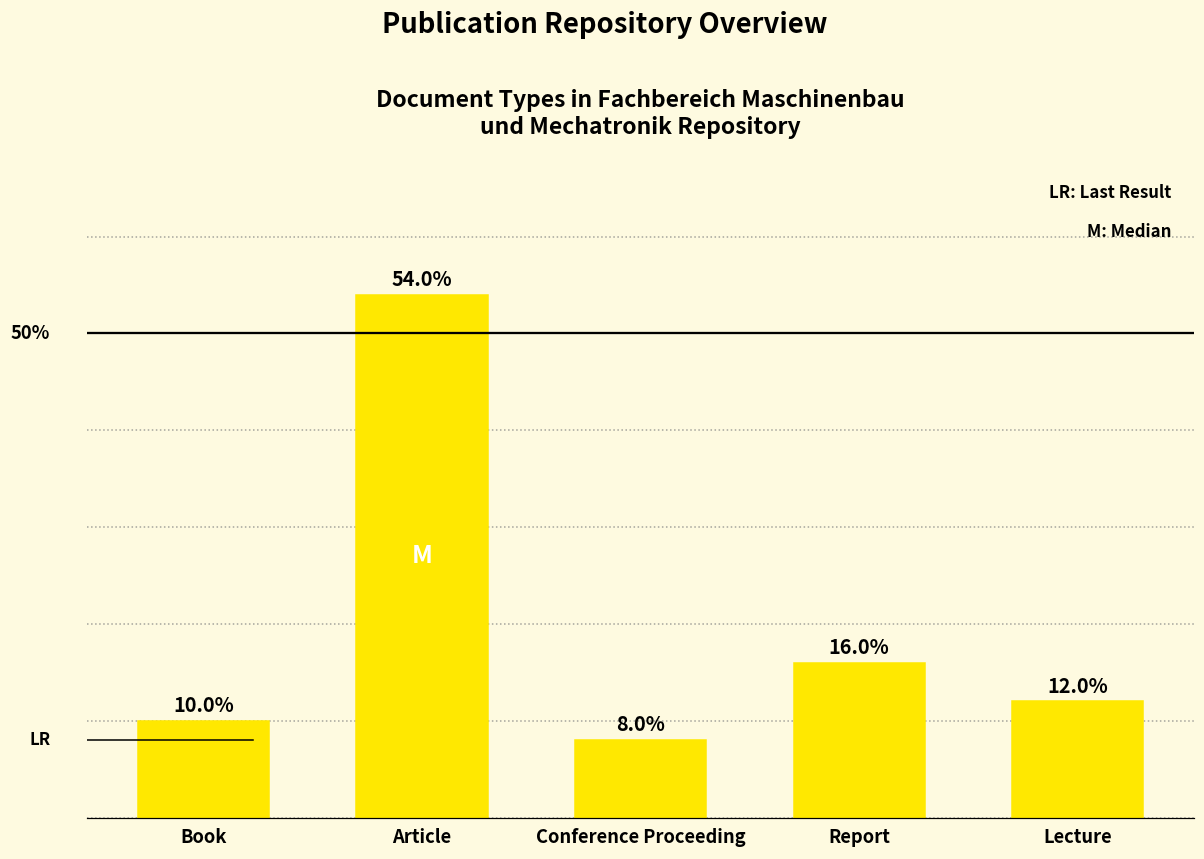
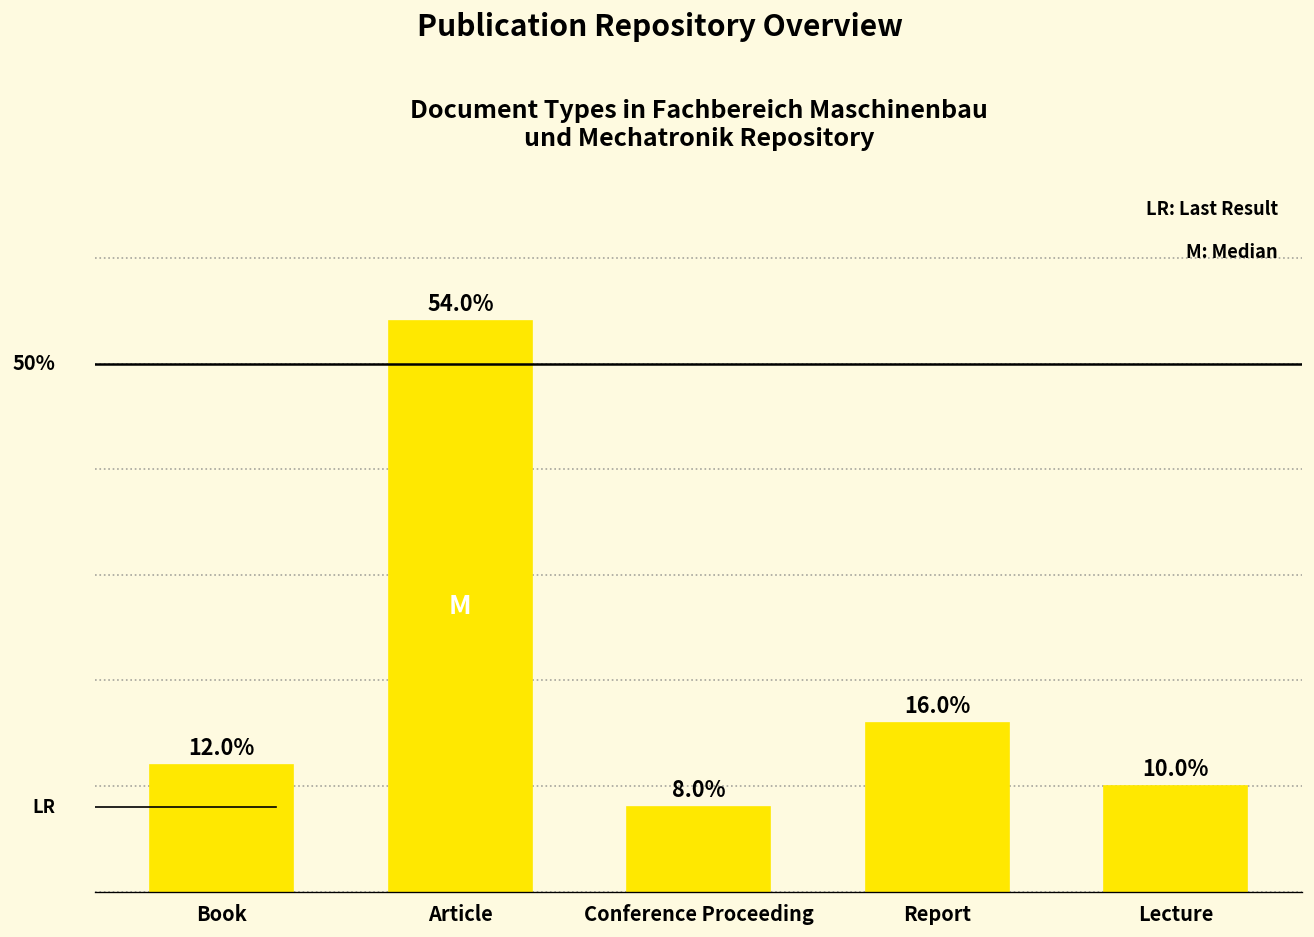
  {
-   "Book": "10.0%",
+   "Book": "12.0%",
    "Article": "54.0%",
    "Conference Proceeding": "8.0%",
    "Report": "16.0%",
-   "Lecture": "12.0%"
+   "Lecture": "10.0%"
  }
